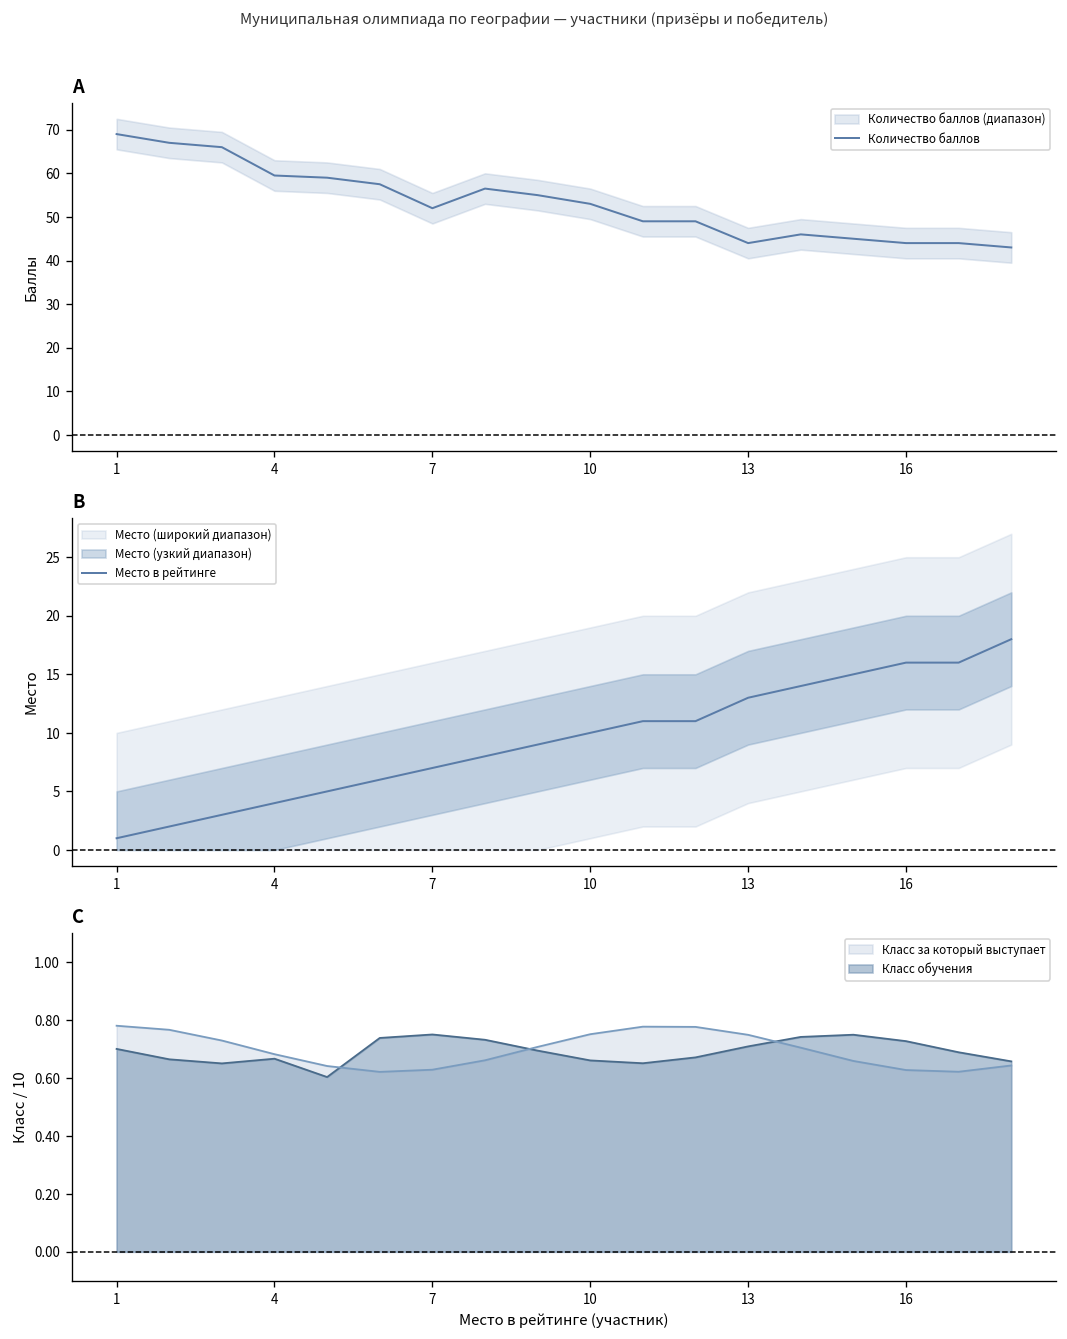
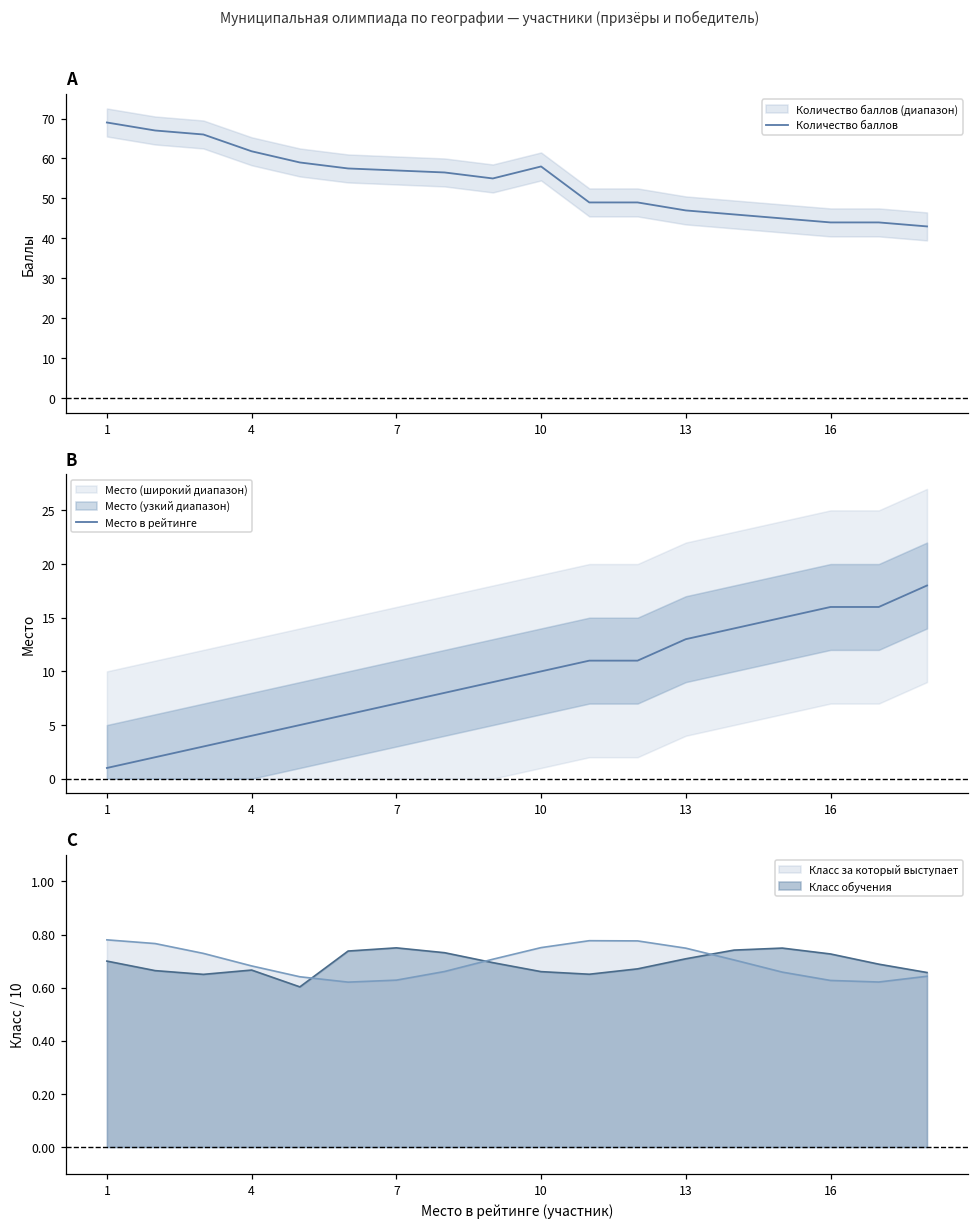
  {
    "A": {
      "Количество баллов": {
        "1": 69,
-       "4": 60,
-       "7": 52,
-       "10": 53,
-       "13": 44,
+       "4": 62,
+       "7": 57,
+       "10": 58,
+       "13": 47,
        "16": 44
      }
    }
  }
